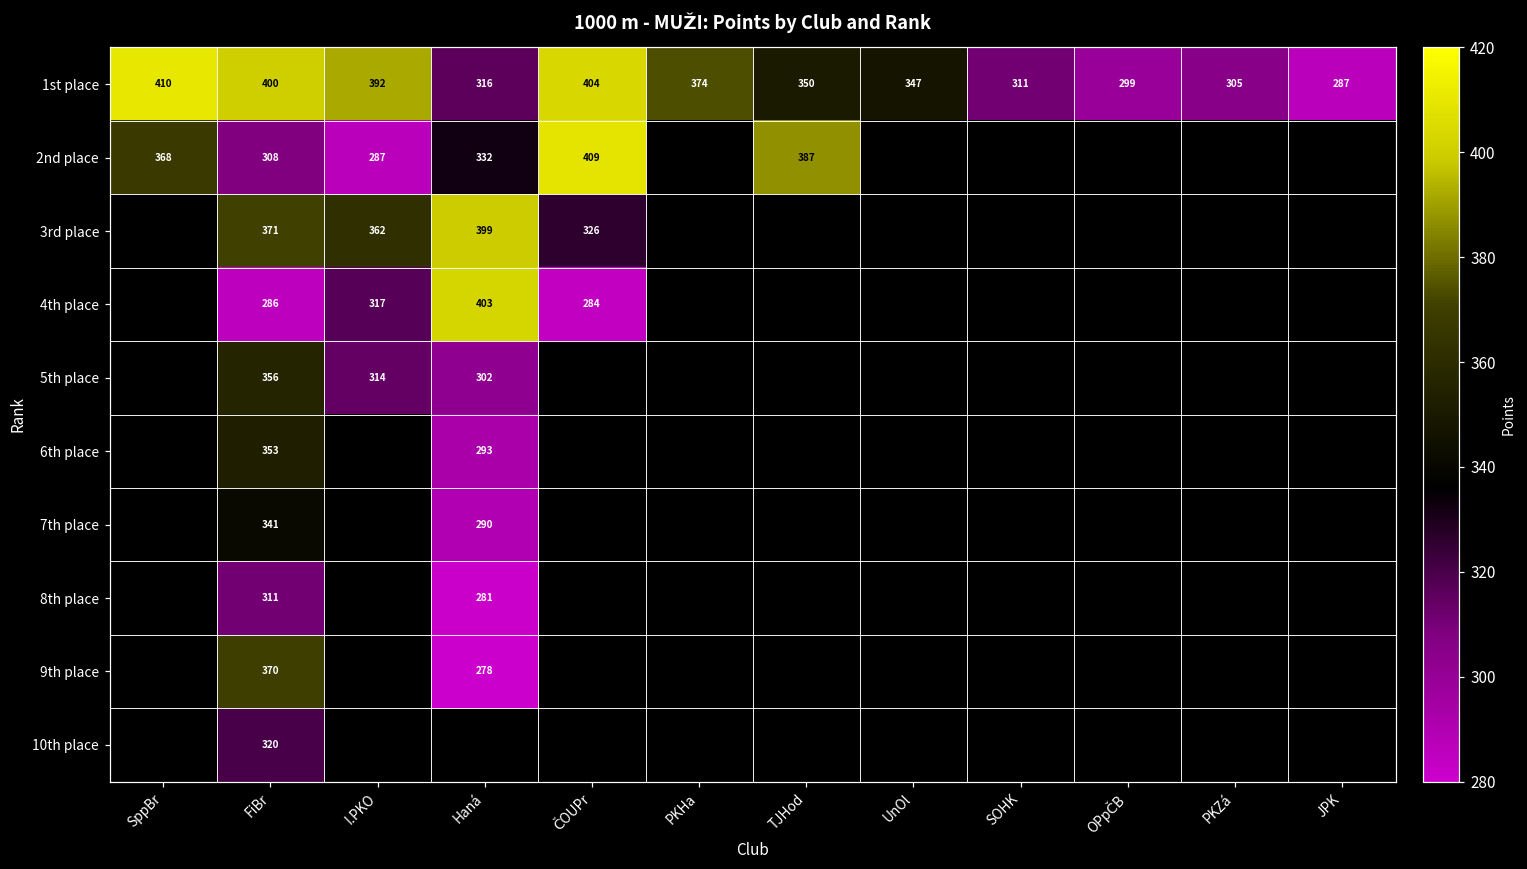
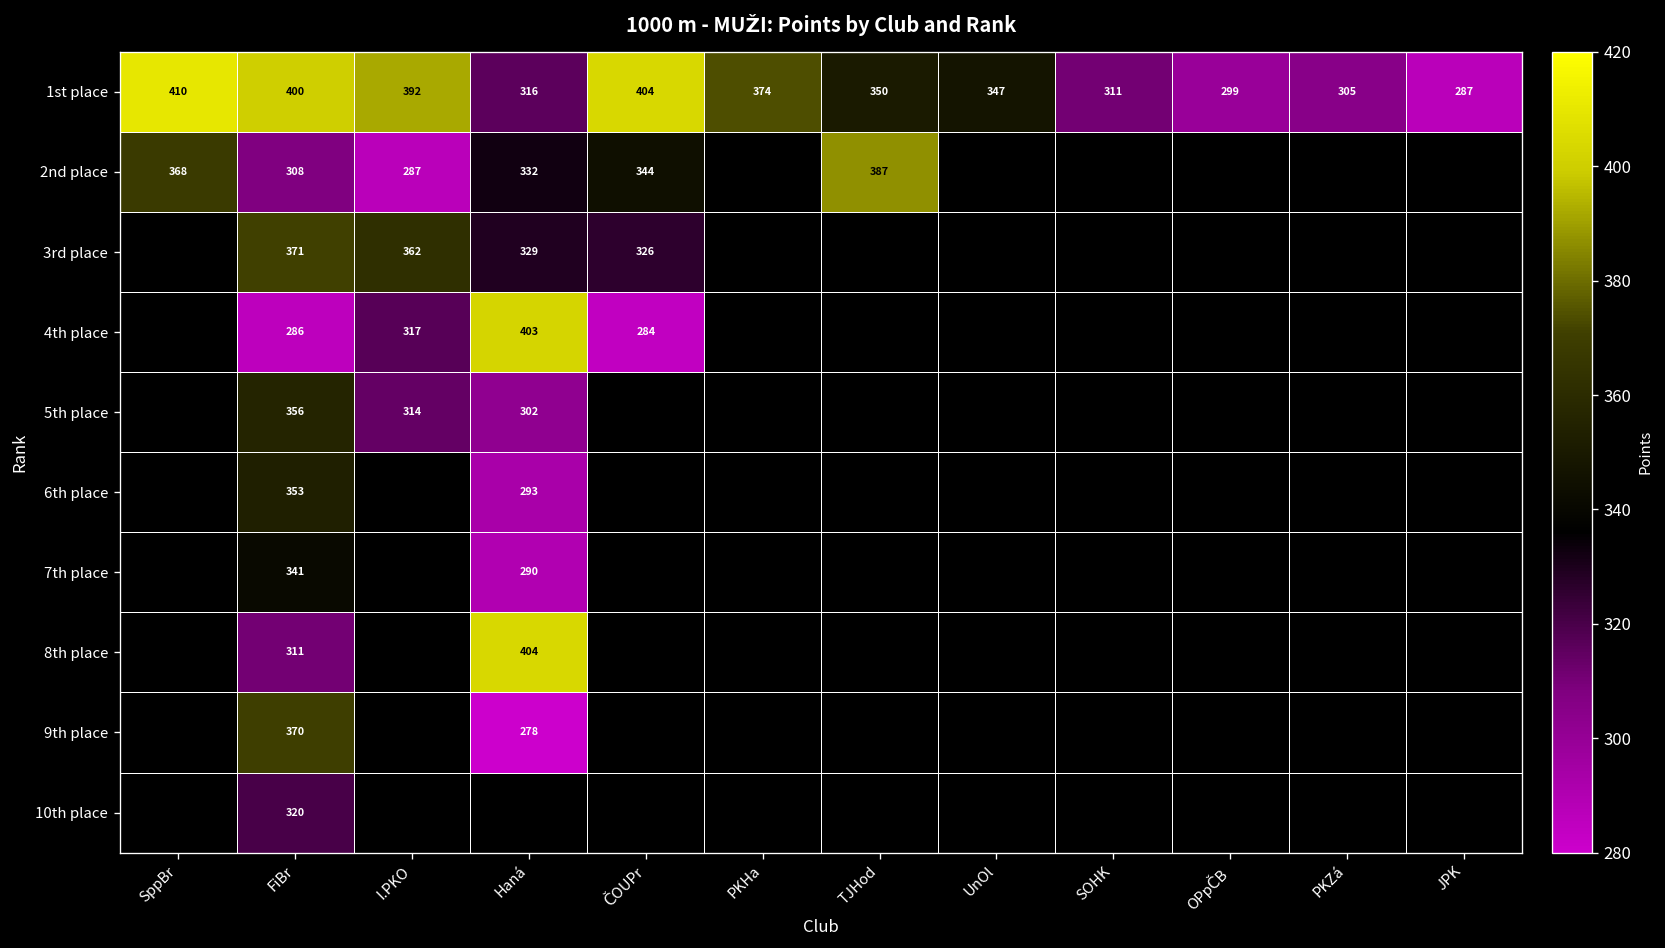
  {
    "1st place": {
      "SppBr": 410,
      "FiBr": 400,
      "I.PKO": 392,
      "Haná": 316,
      "ČOUPr": 404,
      "PKHa": 374,
      "TJHod": 350,
      "UnOl": 347,
      "SOHK": 311,
      "OPpČB": 299,
      "PKZá": 305,
      "JPK": 287
    },
    "2nd place": {
      "SppBr": 368,
      "FiBr": 308,
      "I.PKO": 287,
      "Haná": 332,
-     "ČOUPr": 409,
+     "ČOUPr": 344,
      "TJHod": 387
    },
    "3rd place": {
      "FiBr": 371,
      "I.PKO": 362,
-     "Haná": 399,
+     "Haná": 329,
      "ČOUPr": 326
    },
    "4th place": {
      "FiBr": 286,
      "I.PKO": 317,
      "Haná": 403,
      "ČOUPr": 284
    },
    "5th place": {
      "FiBr": 356,
      "I.PKO": 314,
      "Haná": 302
    },
    "6th place": {
      "FiBr": 353,
      "Haná": 293
    },
    "7th place": {
      "FiBr": 341,
      "Haná": 290
    },
    "8th place": {
      "FiBr": 311,
-     "Haná": 281
+     "Haná": 404
    },
    "9th place": {
      "FiBr": 370,
      "Haná": 278
    },
    "10th place": {
      "FiBr": 320
    }
  }
